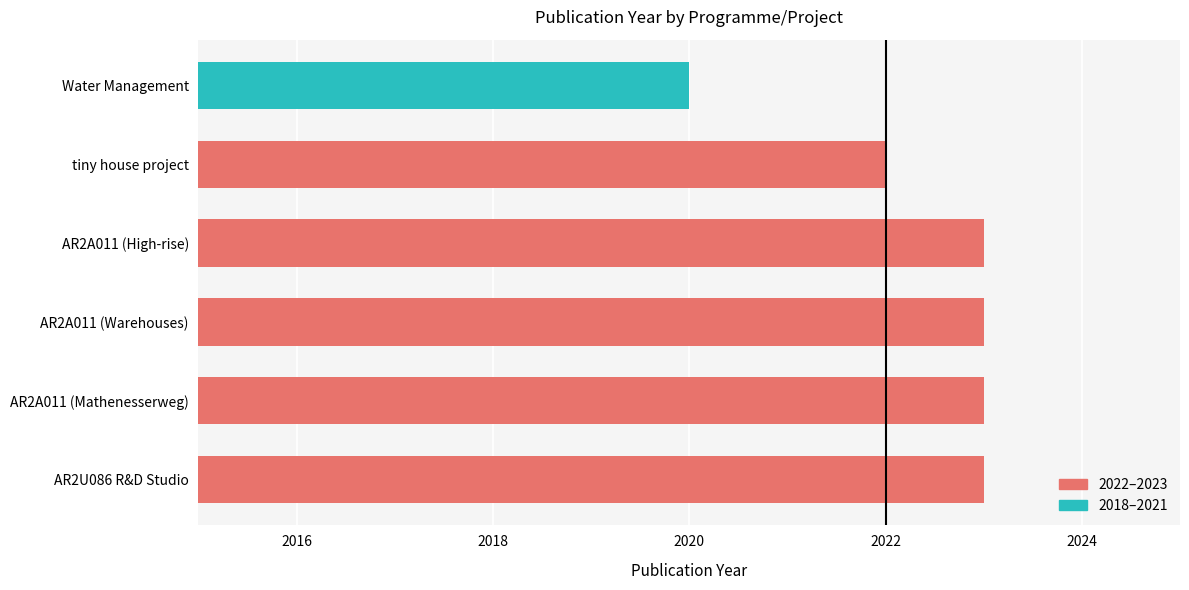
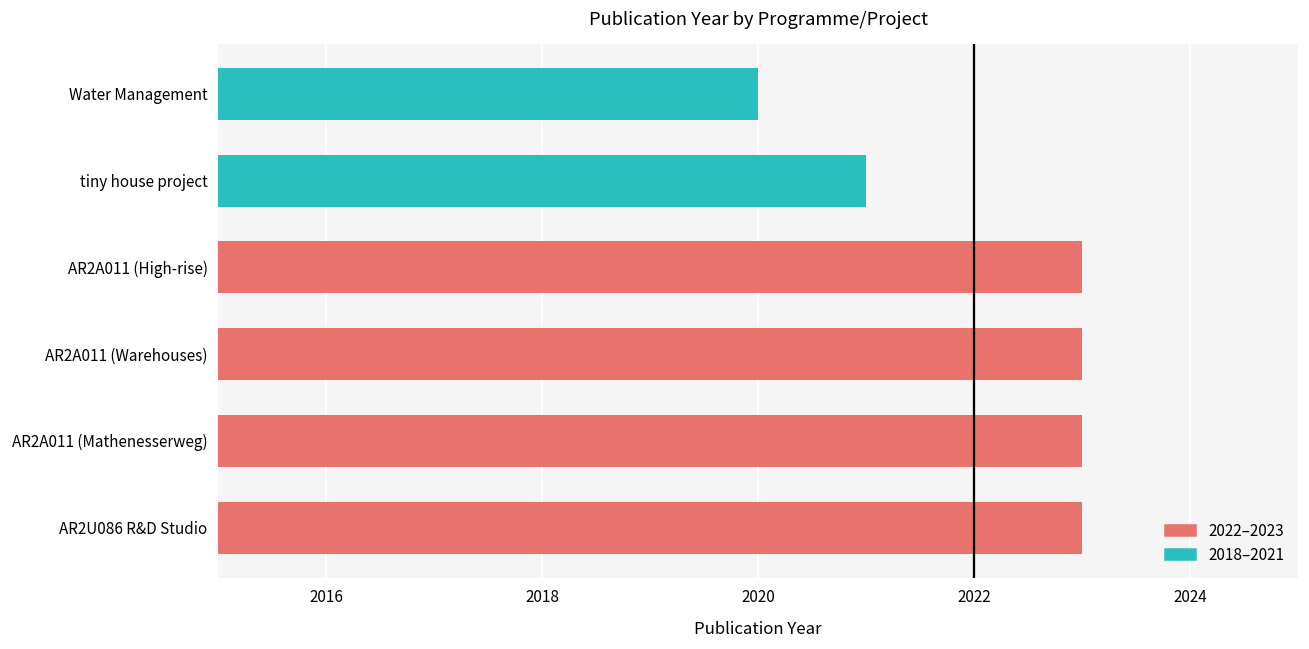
  {
    "Water Management": 2020,
-   "tiny house project": 2022,
+   "tiny house project": 2021,
    "AR2A011 (High-rise)": 2023,
    "AR2A011 (Warehouses)": 2023,
    "AR2A011 (Mathenesserweg)": 2023,
    "AR2U086 R&D Studio": 2023
  }
